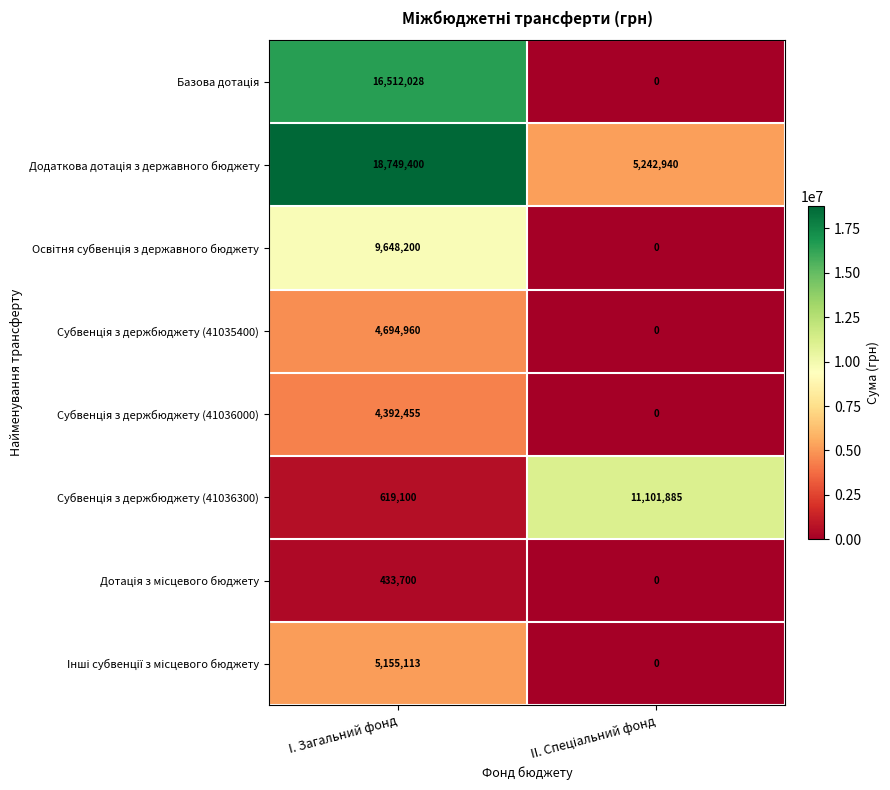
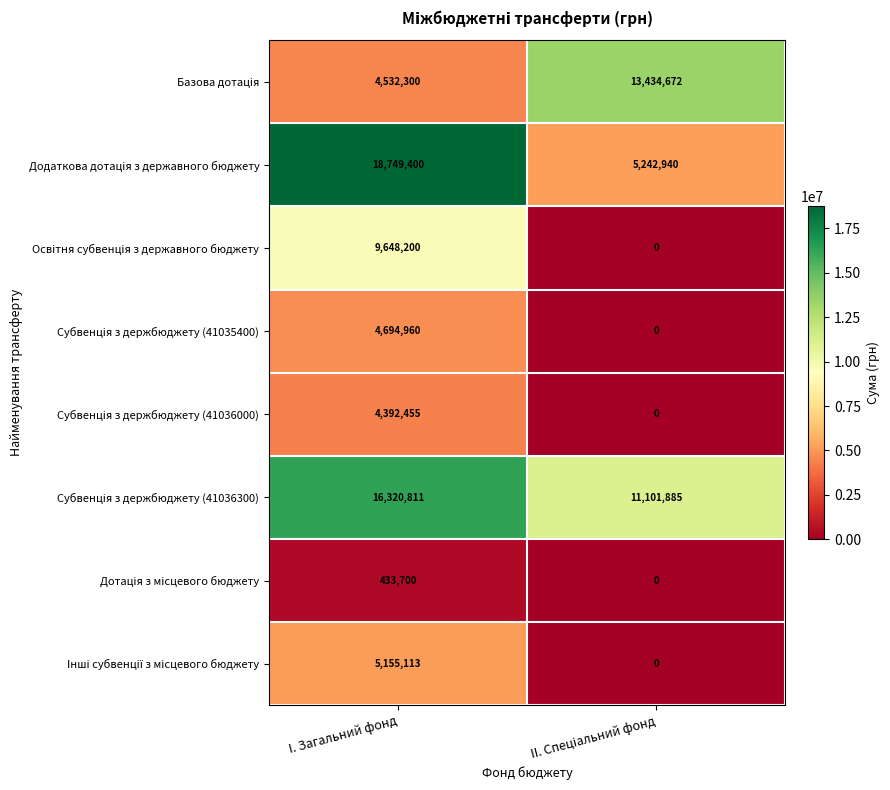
  {
    "Базова дотація": {
-     "І. Загальний фонд": "16,512,028",
-     "ІІ. Спеціальний фонд": "0"
+     "І. Загальний фонд": "4,532,300",
+     "ІІ. Спеціальний фонд": "13,434,672"
    },
    "Додаткова дотація з державного бюджету": {
      "І. Загальний фонд": "18,749,400",
      "ІІ. Спеціальний фонд": "5,242,940"
    },
    "Освітня субвенція з державного бюджету": {
      "І. Загальний фонд": "9,648,200",
      "ІІ. Спеціальний фонд": "0"
    },
    "Субвенція з держбюджету (41035400)": {
      "І. Загальний фонд": "4,694,960",
      "ІІ. Спеціальний фонд": "0"
    },
    "Субвенція з держбюджету (41036000)": {
      "І. Загальний фонд": "4,392,455",
      "ІІ. Спеціальний фонд": "0"
    },
    "Субвенція з держбюджету (41036300)": {
-     "І. Загальний фонд": "619,100",
+     "І. Загальний фонд": "16,320,811",
      "ІІ. Спеціальний фонд": "11,101,885"
    },
    "Дотація з місцевого бюджету": {
      "І. Загальний фонд": "433,700",
      "ІІ. Спеціальний фонд": "0"
    },
    "Інші субвенції з місцевого бюджету": {
      "І. Загальний фонд": "5,155,113",
      "ІІ. Спеціальний фонд": "0"
    }
  }
